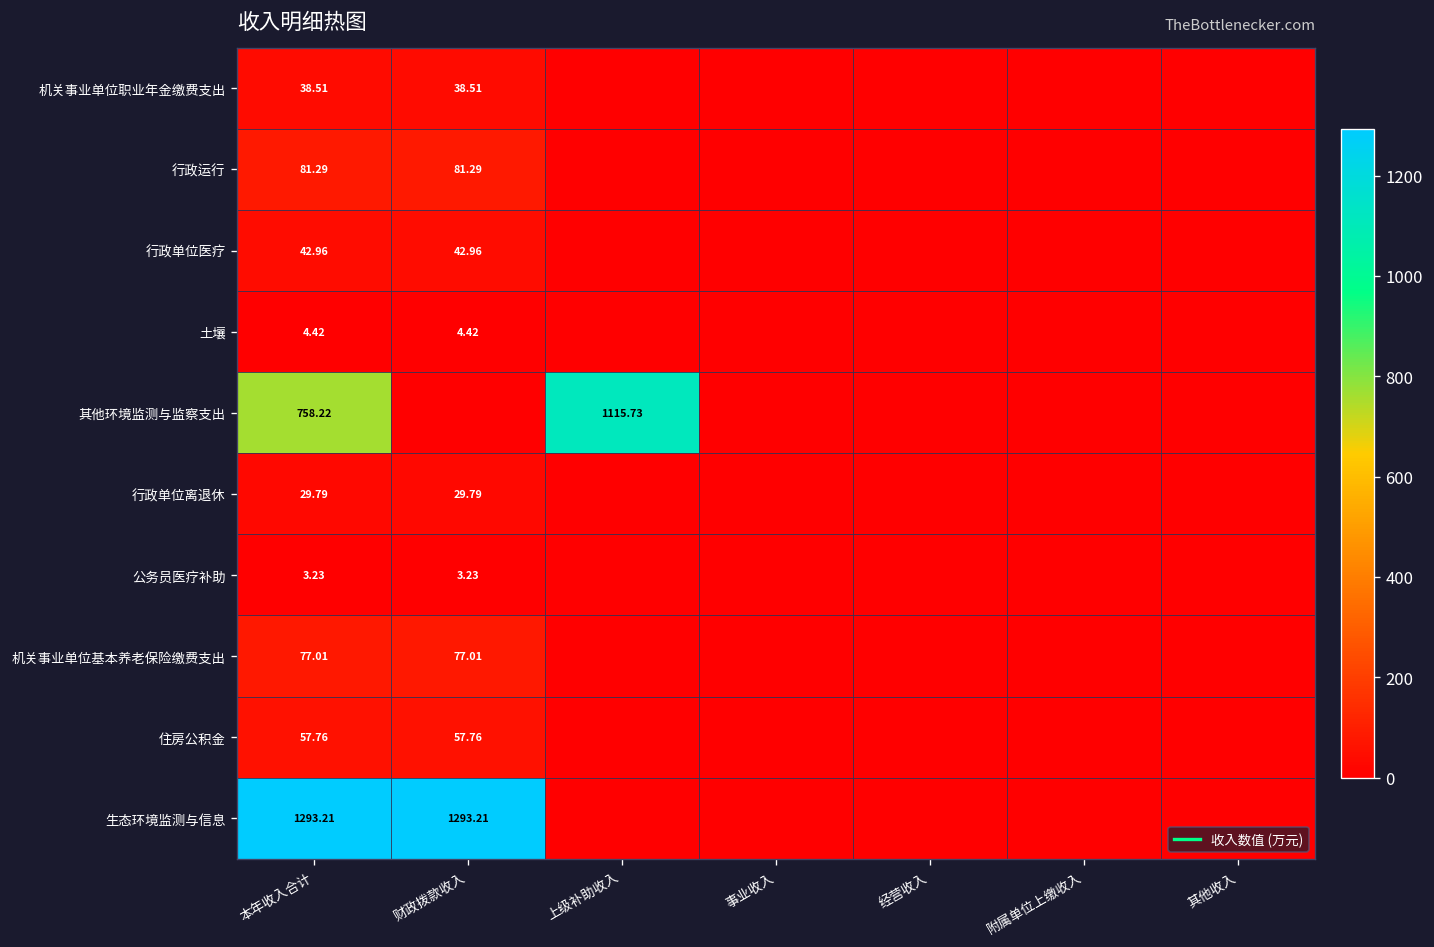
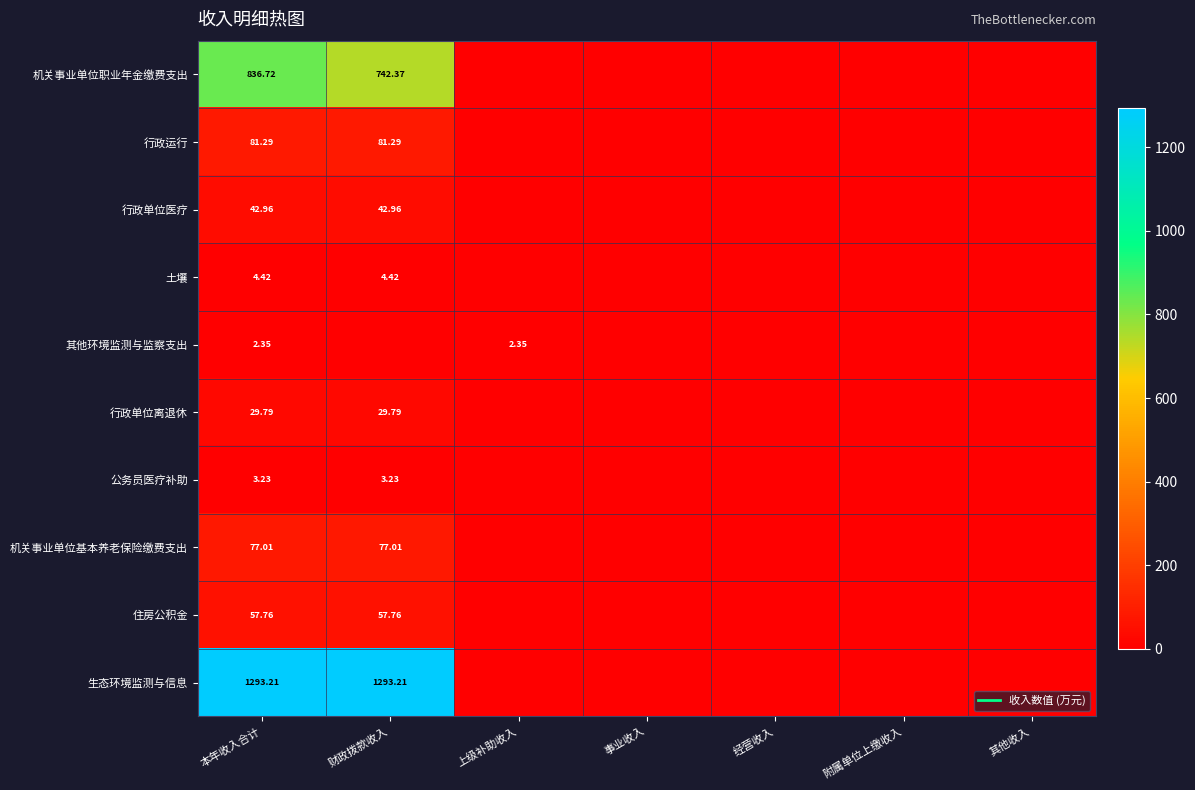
  {
    "机关事业单位职业年金缴费支出": {
-     "本年收入合计": 38.51,
-     "财政拨款收入": 38.51
+     "本年收入合计": 836.72,
+     "财政拨款收入": 742.37
    },
    "行政运行": {
      "本年收入合计": 81.29,
      "财政拨款收入": 81.29
    },
    "行政单位医疗": {
      "本年收入合计": 42.96,
      "财政拨款收入": 42.96
    },
    "土壤": {
      "本年收入合计": 4.42,
      "财政拨款收入": 4.42
    },
    "其他环境监测与监察支出": {
-     "本年收入合计": 758.22,
-     "上级补助收入": 1115.73
+     "本年收入合计": 2.35,
+     "上级补助收入": 2.35
    },
    "行政单位离退休": {
      "本年收入合计": 29.79,
      "财政拨款收入": 29.79
    },
    "公务员医疗补助": {
      "本年收入合计": 3.23,
      "财政拨款收入": 3.23
    },
    "机关事业单位基本养老保险缴费支出": {
      "本年收入合计": 77.01,
      "财政拨款收入": 77.01
    },
    "住房公积金": {
      "本年收入合计": 57.76,
      "财政拨款收入": 57.76
    },
    "生态环境监测与信息": {
      "本年收入合计": 1293.21,
      "财政拨款收入": 1293.21
    }
  }
